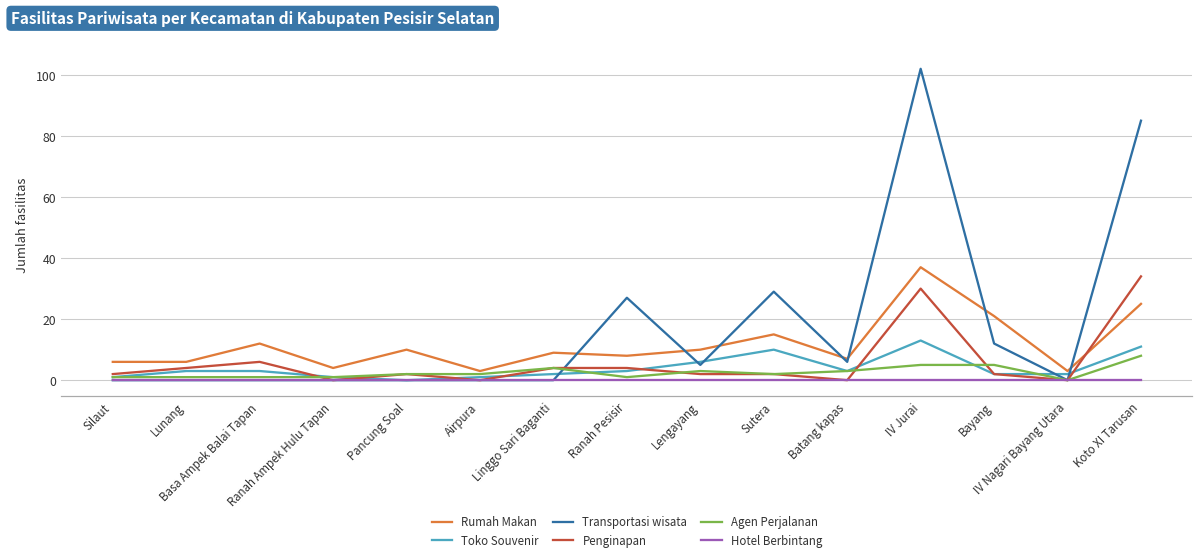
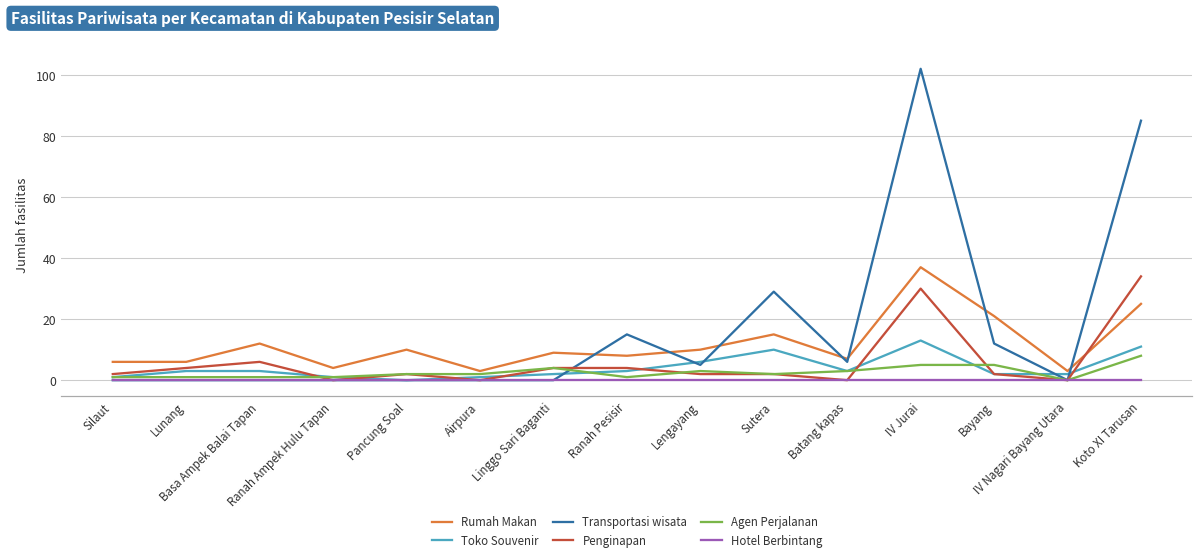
  {
    "Toko Souvenir": {
      "Lunang": 3,
      "Basa Ampek Balai Tapan": 3,
      "Airpura": 1,
      "Linggo Sari Baganti": 2,
      "Ranah Pesisir": 3,
      "Lengayang": 6,
      "Sutera": 10,
      "IV Jurai": 13,
      "IV Nagari Bayang Utara": 2,
      "Koto XI Tarusan": 11
    },
    "Transportasi wisata": {
-     "Ranah Pesisir": 27,
+     "Ranah Pesisir": 15,
      "Lengayang": 5,
      "Sutera": 29,
      "Batang kapas": 6,
      "IV Jurai": 102,
      "Bayang": 12,
      "Koto XI Tarusan": 85
    },
    "Agen Perjalanan": {
      "Lunang": 1,
      "Basa Ampek Balai Tapan": 1,
      "Airpura": 2,
      "Ranah Pesisir": 1,
      "Lengayang": 3,
      "IV Jurai": 5,
      "Bayang": 5,
      "Koto XI Tarusan": 8
    },
    "Hotel Berbintang": {
      "Ranah Pesisir": 0,
      "Lengayang": 0,
      "Sutera": 0,
      "IV Jurai": 0,
      "Bayang": 0,
      "Koto XI Tarusan": 0
    }
  }
